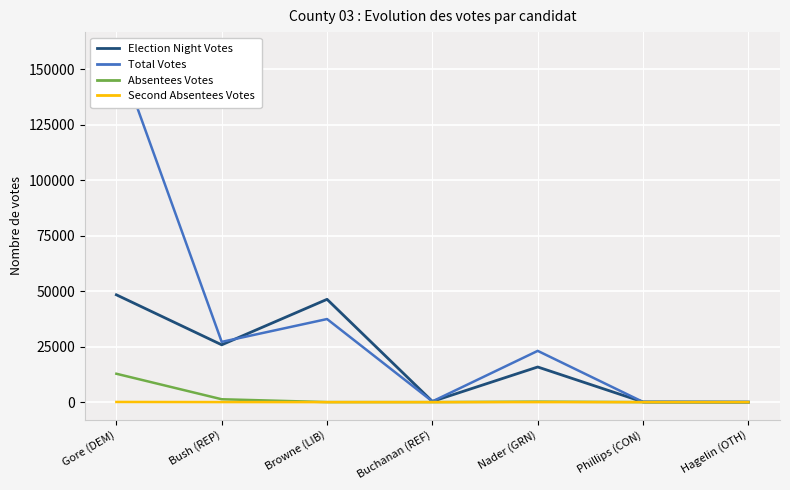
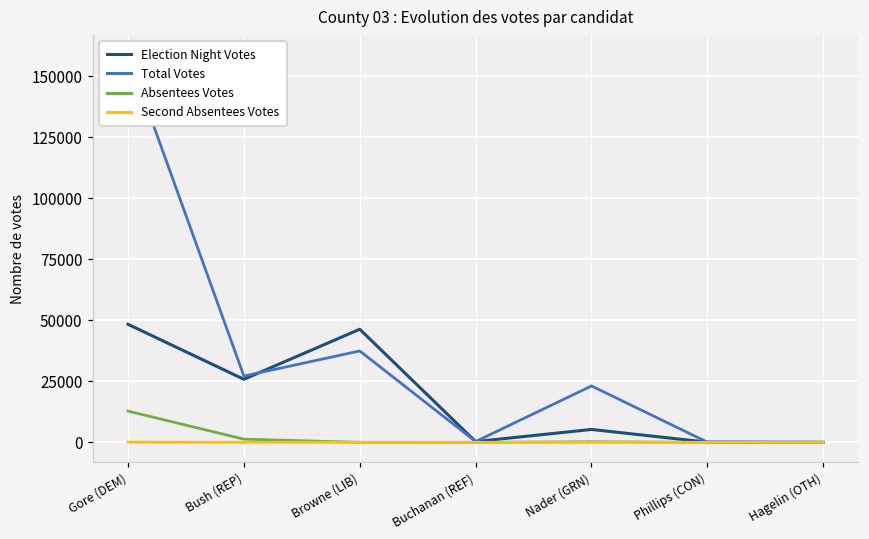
  {
    "Election Night Votes": {
      "Gore (DEM)": 48000,
      "Bush (REP)": 26000,
      "Browne (LIB)": 46000,
-     "Nader (GRN)": 16000
+     "Nader (GRN)": 5000
    },
    "Total Votes": {
      "Bush (REP)": 27000,
      "Browne (LIB)": 37000,
      "Nader (GRN)": 23000
    },
    "Absentees Votes": {
      "Gore (DEM)": 13000,
      "Bush (REP)": 1000
    },
    "Second Absentees Votes": {
      "Gore (DEM)": 0,
      "Bush (REP)": 0
    }
  }
